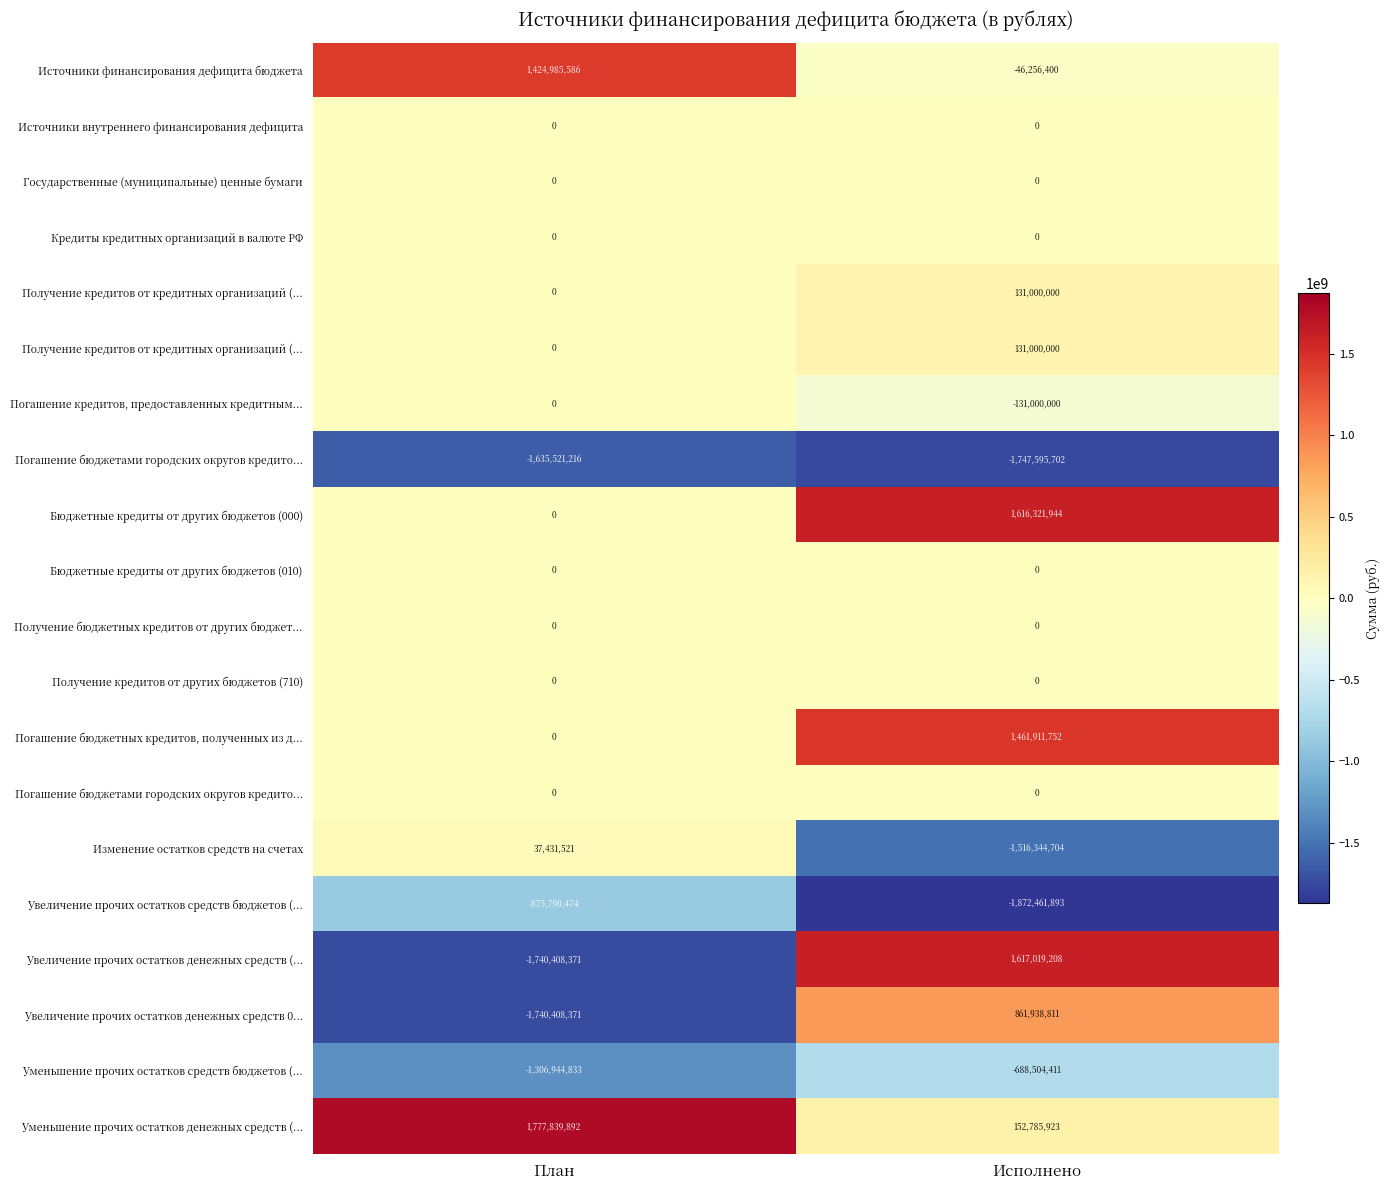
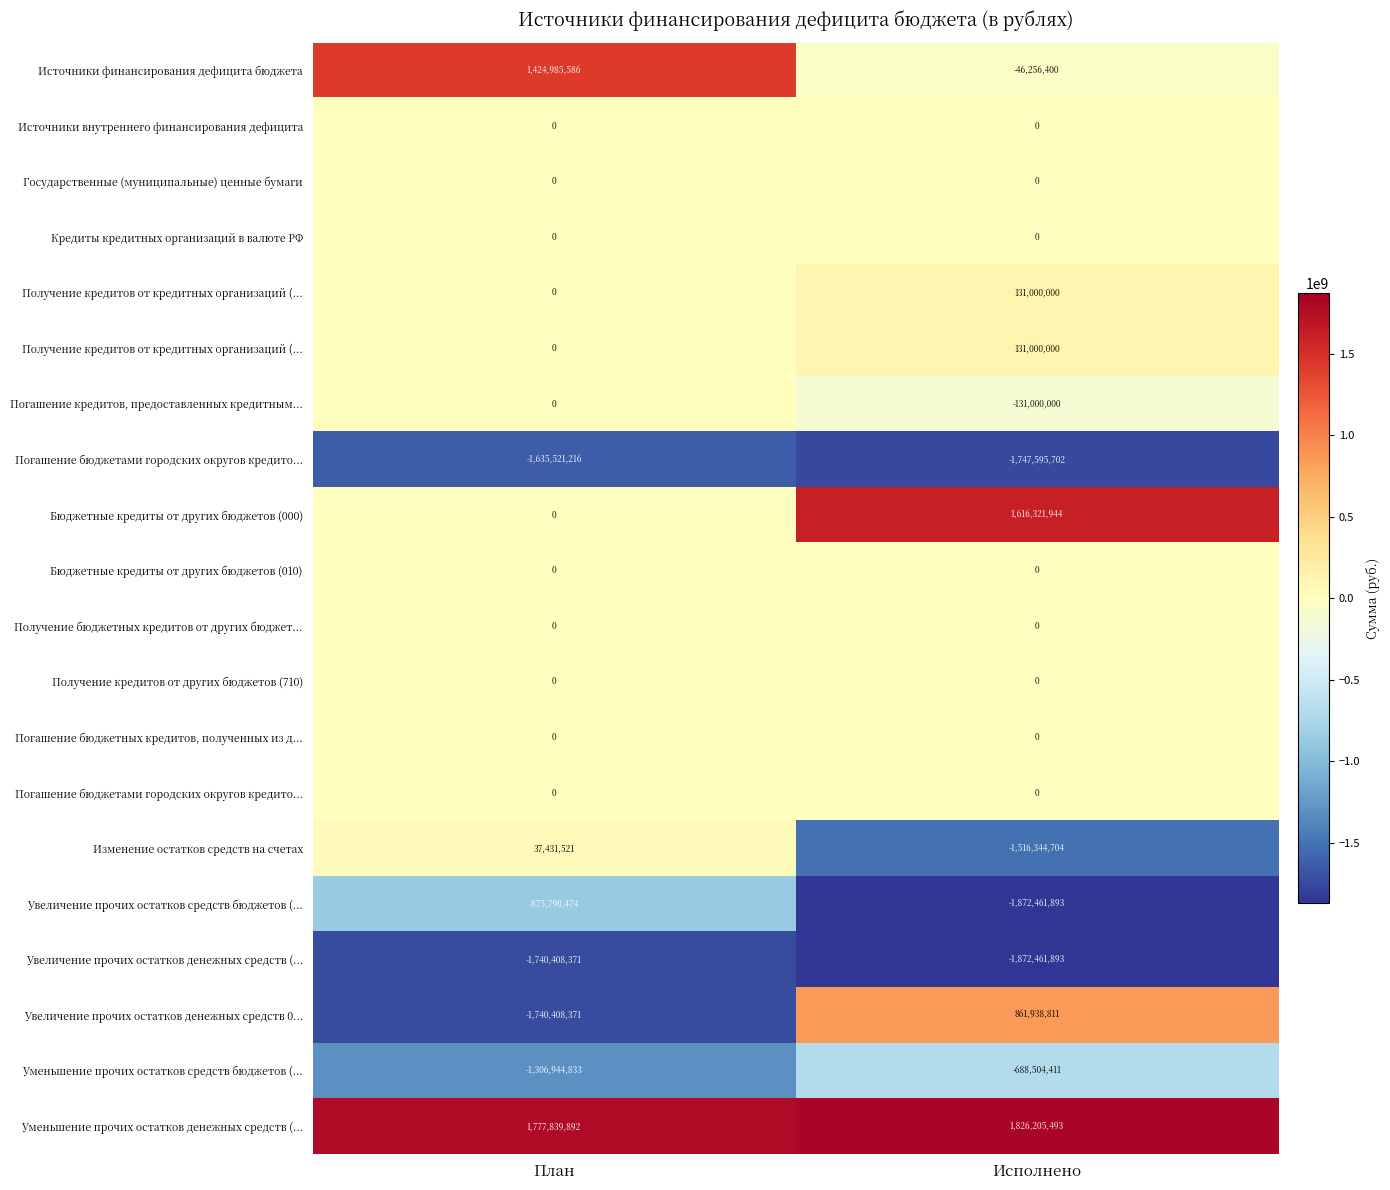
  {
    "Источники финансирования дефицита бюджета": {
      "План": "1,424,985,586",
      "Исполнено": "-46,256,400"
    },
    "Источники внутреннего финансирования дефицита": {
      "План": "0",
      "Исполнено": "0"
    },
    "Государственные (муниципальные) ценные бумаги": {
      "План": "0",
      "Исполнено": "0"
    },
    "Кредиты кредитных организаций в валюте РФ": {
      "План": "0",
      "Исполнено": "0"
    },
    "Погашение кредитов, предоставленных кредитным...": {
      "План": "0",
      "Исполнено": "-131,000,000"
    },
    "Бюджетные кредиты от других бюджетов (000)": {
      "План": "0",
      "Исполнено": "1,616,321,944"
    },
    "Бюджетные кредиты от других бюджетов (010)": {
      "План": "0",
      "Исполнено": "0"
    },
    "Получение бюджетных кредитов от других бюджет...": {
      "План": "0",
      "Исполнено": "0"
    },
    "Получение кредитов от других бюджетов (710)": {
      "План": "0",
      "Исполнено": "0"
    },
    "Погашение бюджетных кредитов, полученных из д...": {
      "План": "0",
-     "Исполнено": "1,461,911,752"
+     "Исполнено": "0"
    },
    "Изменение остатков средств на счетах": {
      "План": "37,431,521",
      "Исполнено": "-1,516,344,704"
    },
    "Увеличение прочих остатков средств бюджетов (...": {
      "План": "-875,790,474",
      "Исполнено": "-1,872,461,893"
    },
    "Увеличение прочих остатков денежных средств (...": {
      "План": "-1,740,408,371",
-     "Исполнено": "1,617,019,208"
+     "Исполнено": "-1,872,461,893"
    },
    "Увеличение прочих остатков денежных средств 0...": {
      "План": "-1,740,408,371",
      "Исполнено": "861,938,811"
    },
    "Уменьшение прочих остатков средств бюджетов (...": {
      "План": "-1,306,944,833",
      "Исполнено": "-688,504,411"
    },
    "Уменьшение прочих остатков денежных средств (...": {
      "План": "1,777,839,892",
-     "Исполнено": "152,785,923"
+     "Исполнено": "1,826,205,493"
    }
  }
